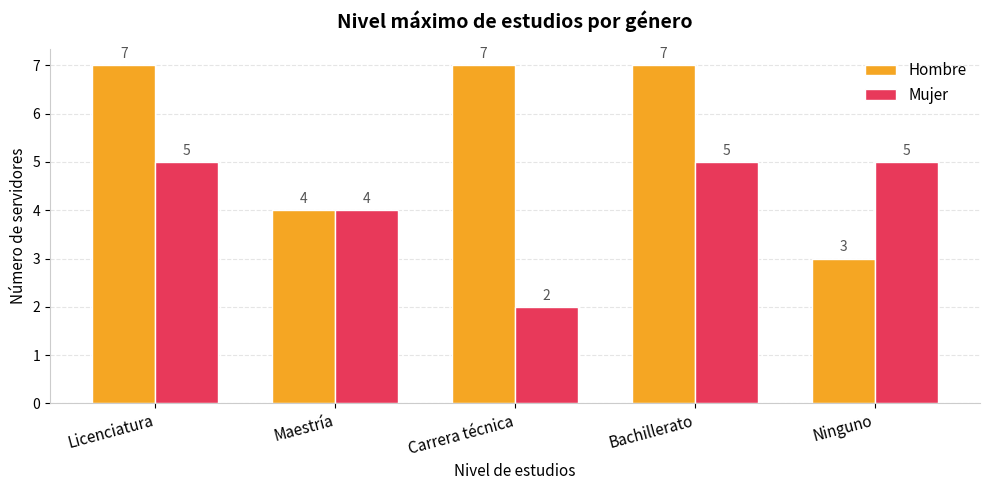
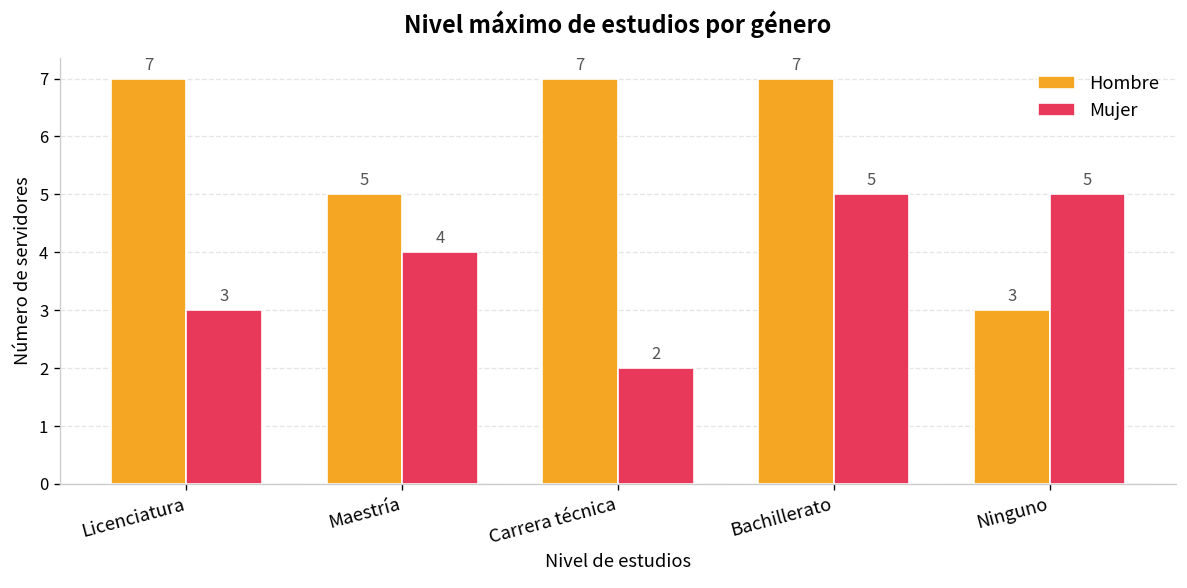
  {
    "Hombre": {
      "Licenciatura": 7,
-     "Maestría": 4,
+     "Maestría": 5,
      "Carrera técnica": 7,
      "Bachillerato": 7,
      "Ninguno": 3
    },
    "Mujer": {
-     "Licenciatura": 5,
+     "Licenciatura": 3,
      "Maestría": 4,
      "Carrera técnica": 2,
      "Bachillerato": 5,
      "Ninguno": 5
    }
  }
